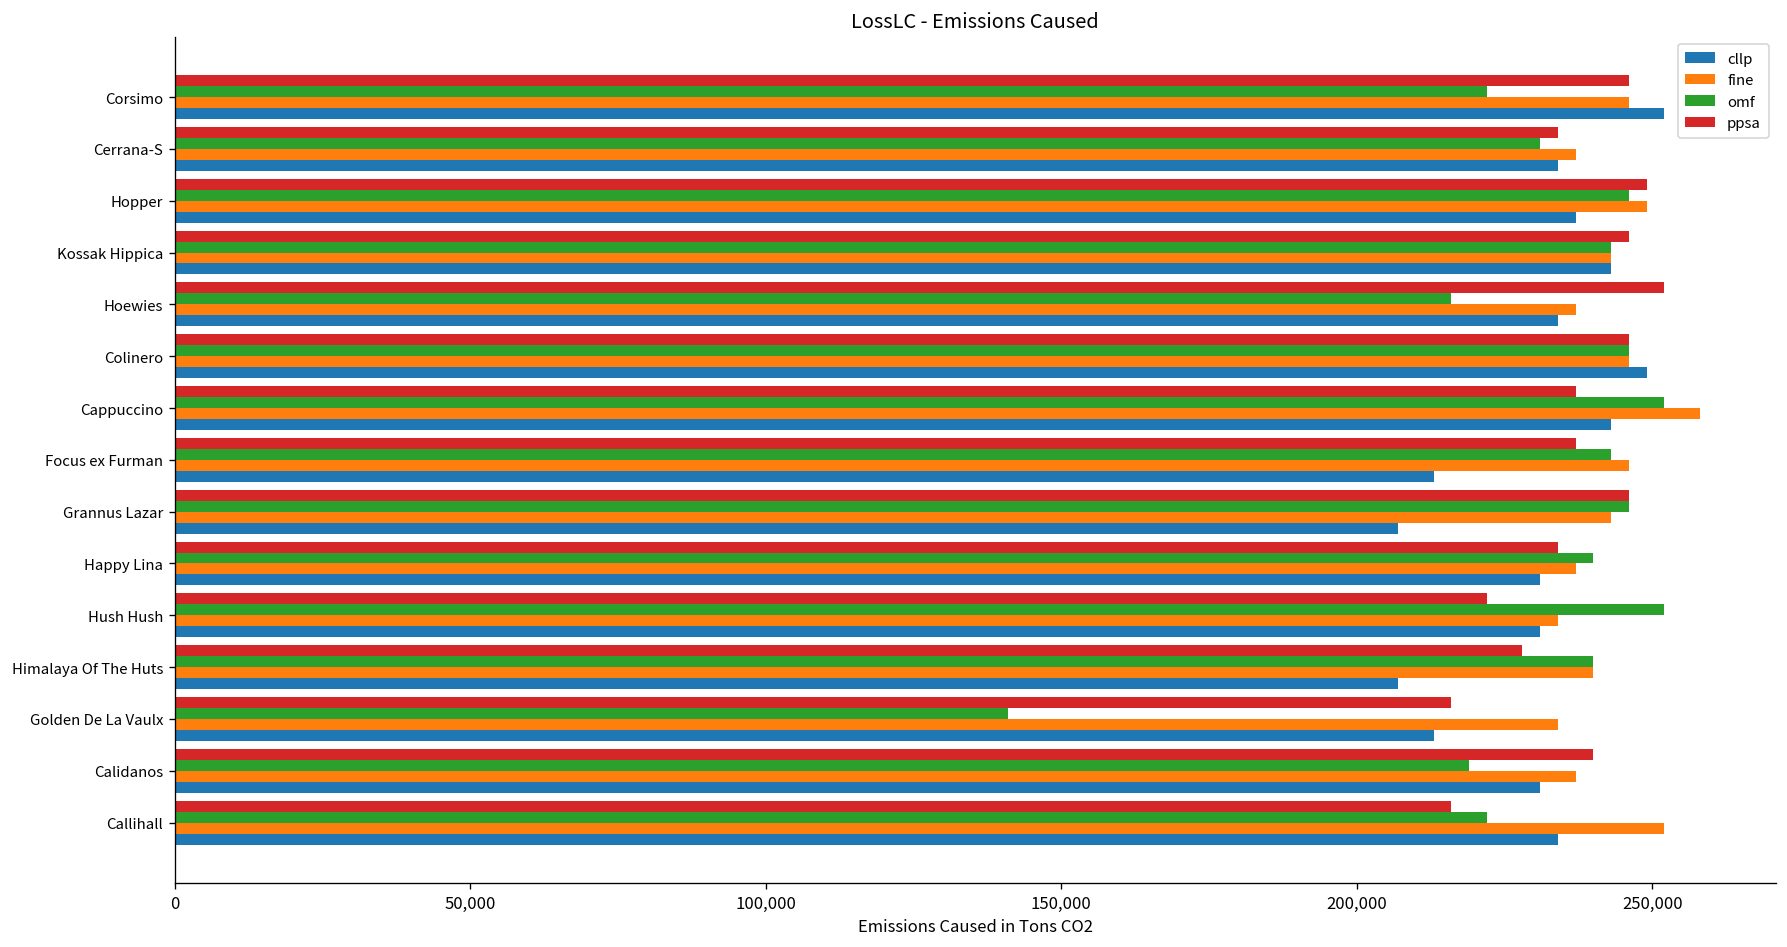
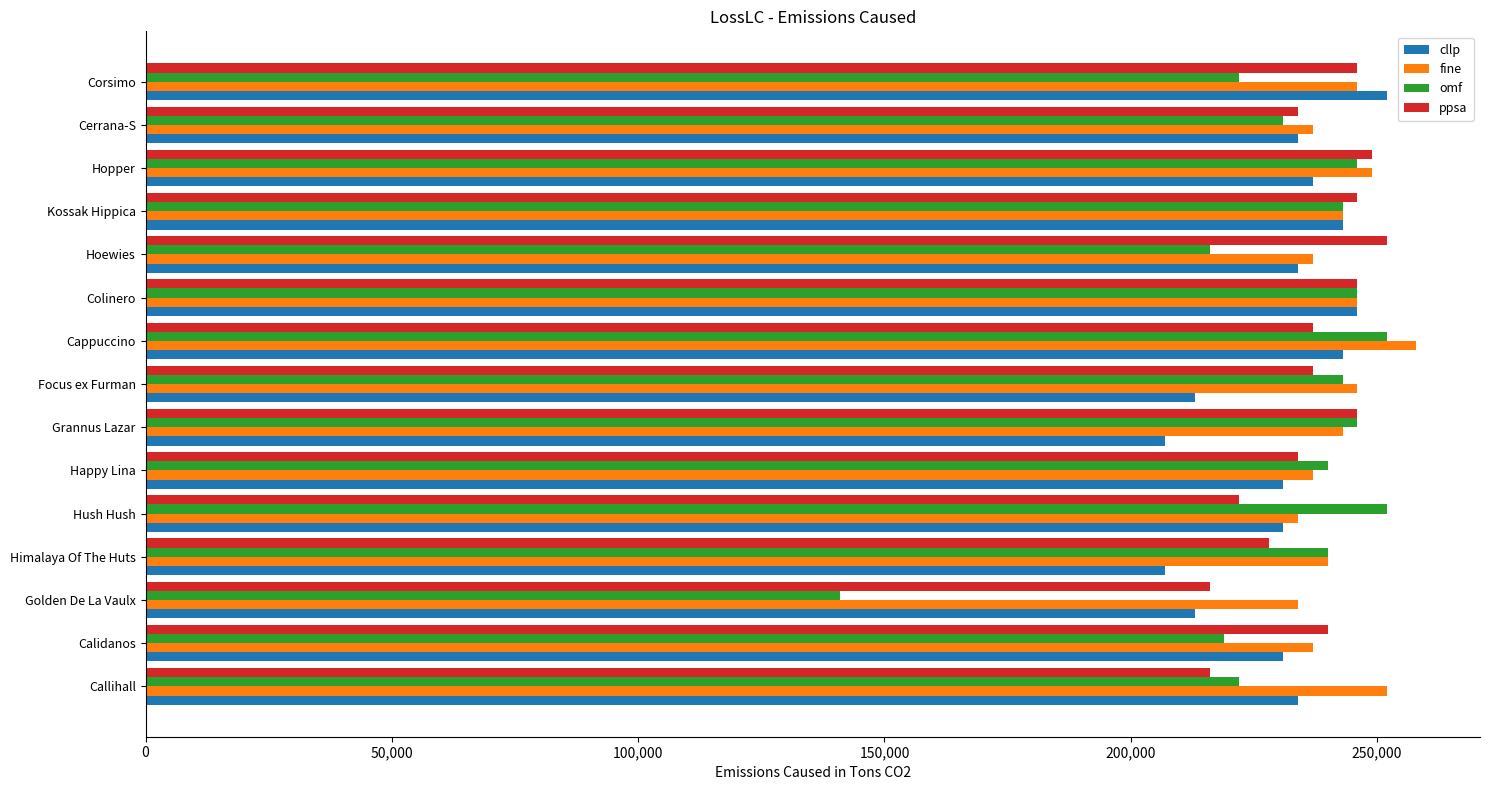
  {
    "cllp": {
      "Corsimo": "252,000",
      "Cerrana-S": "234,000",
      "Hopper": "237,000",
      "Kossak Hippica": "243,000",
      "Hoewies": "234,000",
-     "Colinero": "249,000",
+     "Colinero": "246,000",
      "Cappuccino": "243,000",
      "Focus ex Furman": "213,000",
      "Grannus Lazar": "207,000",
      "Happy Lina": "231,000",
      "Hush Hush": "231,000",
      "Himalaya Of The Huts": "207,000",
      "Golden De La Vaulx": "213,000",
      "Calidanos": "231,000",
      "Callihall": "234,000"
    },
    "fine": {
      "Corsimo": "246,000",
      "Cerrana-S": "237,000",
      "Hopper": "249,000",
      "Kossak Hippica": "243,000",
      "Hoewies": "237,000",
      "Colinero": "246,000",
      "Cappuccino": "258,000",
      "Focus ex Furman": "246,000",
      "Grannus Lazar": "243,000",
      "Happy Lina": "237,000",
      "Hush Hush": "234,000",
      "Himalaya Of The Huts": "240,000",
      "Golden De La Vaulx": "234,000",
      "Calidanos": "237,000",
      "Callihall": "252,000"
    },
    "omf": {
      "Corsimo": "222,000",
      "Cerrana-S": "231,000",
      "Hopper": "246,000",
      "Kossak Hippica": "243,000",
      "Hoewies": "216,000",
      "Colinero": "246,000",
      "Cappuccino": "252,000",
      "Focus ex Furman": "243,000",
      "Grannus Lazar": "246,000",
      "Happy Lina": "240,000",
      "Hush Hush": "252,000",
      "Himalaya Of The Huts": "240,000",
      "Golden De La Vaulx": "141,000",
      "Calidanos": "219,000",
      "Callihall": "222,000"
    },
    "ppsa": {
      "Corsimo": "246,000",
      "Cerrana-S": "234,000",
      "Hopper": "249,000",
      "Kossak Hippica": "246,000",
      "Hoewies": "252,000",
      "Colinero": "246,000",
      "Cappuccino": "237,000",
      "Focus ex Furman": "237,000",
      "Grannus Lazar": "246,000",
      "Happy Lina": "234,000",
      "Hush Hush": "222,000",
      "Himalaya Of The Huts": "228,000",
      "Golden De La Vaulx": "216,000",
      "Calidanos": "240,000",
      "Callihall": "216,000"
    }
  }
